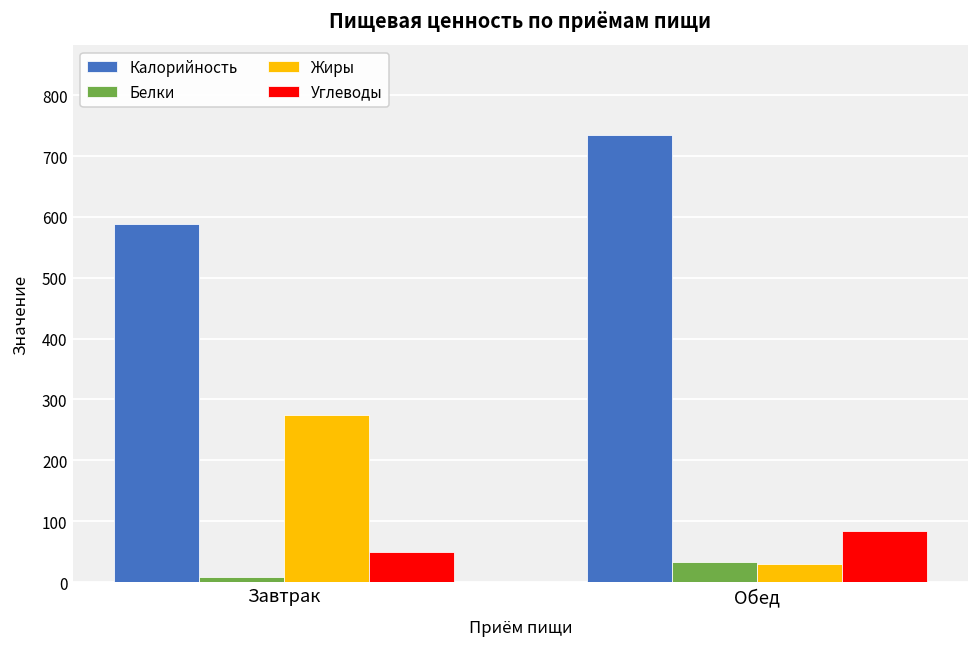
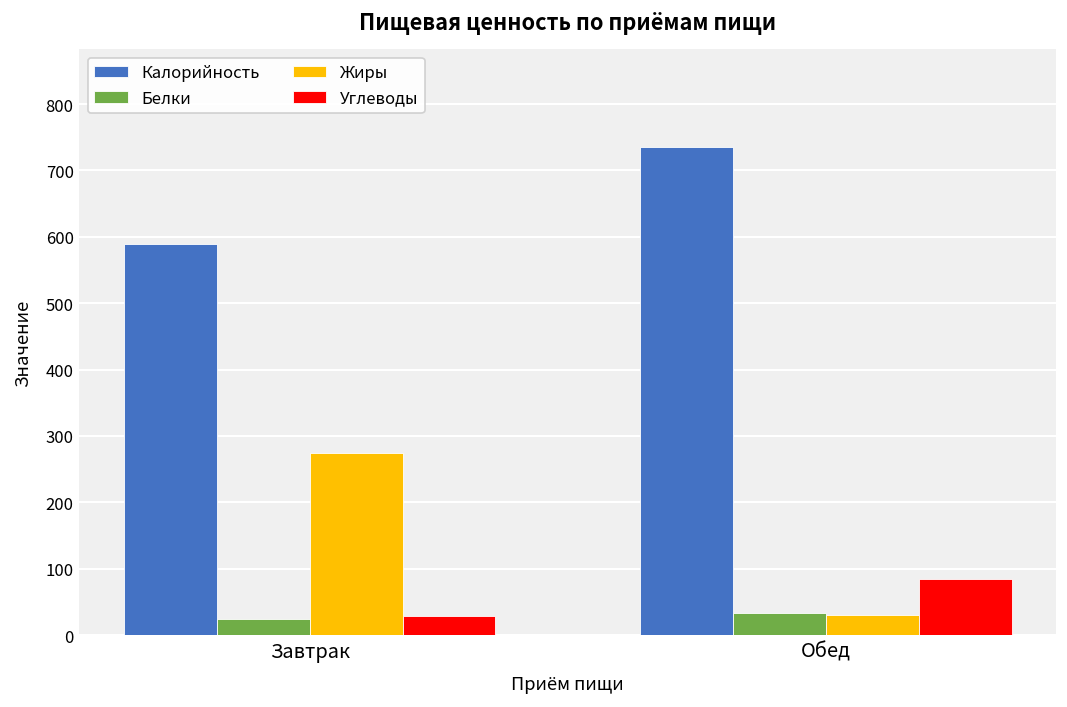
  {
    "Калорийность": {
      "Завтрак": 590,
      "Обед": 740
    },
    "Белки": {
-     "Завтрак": 10,
+     "Завтрак": 20,
      "Обед": 30
    },
    "Жиры": {
      "Завтрак": 270,
      "Обед": 30
    },
    "Углеводы": {
-     "Завтрак": 50,
+     "Завтрак": 30,
      "Обед": 80
    }
  }
